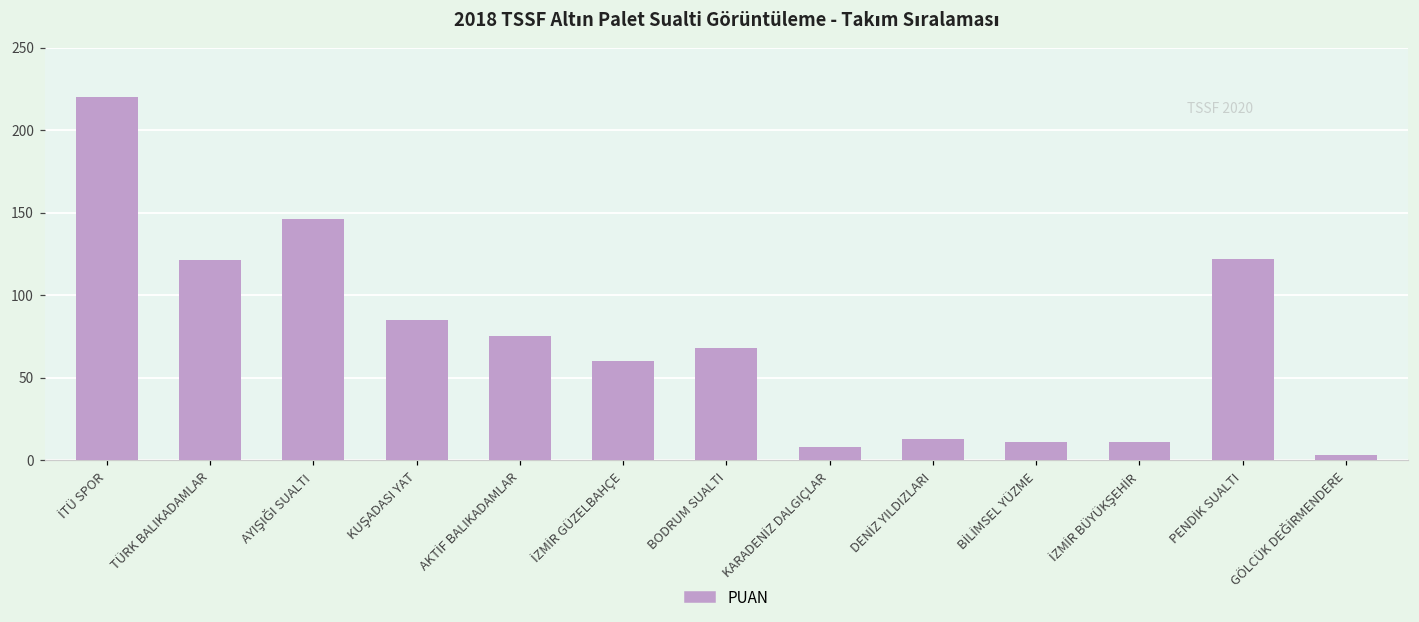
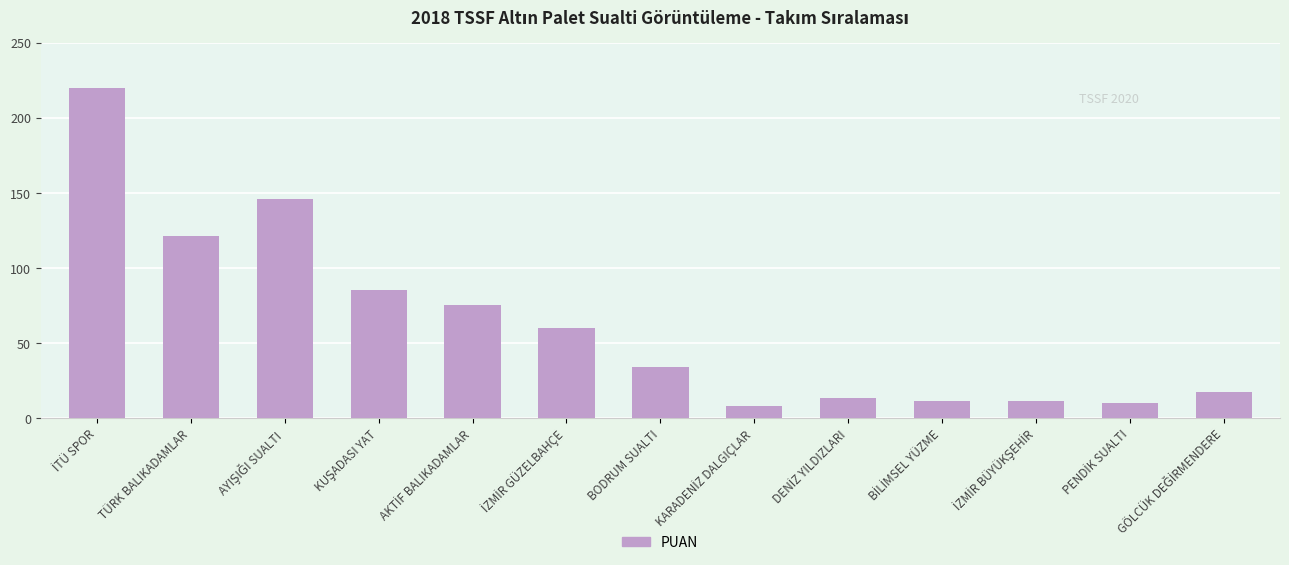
  {
    "İTÜ SPOR": 220,
    "TÜRK BALIKADAMLAR": 121,
    "AYIŞIĞI SUALTI": 146,
    "KUŞADASI YAT": 85,
    "AKTİF BALIKADAMLAR": 75,
    "İZMİR GÜZELBAHÇE": 60,
-   "BODRUM SUALTI": 68,
+   "BODRUM SUALTI": 34,
    "KARADENİZ DALGIÇLAR": 8,
    "DENİZ YILDIZLARI": 13,
    "BİLİMSEL YÜZME": 11,
    "İZMİR BÜYÜKŞEHİR": 11,
-   "PENDİK SUALTI": 122,
-   "GÖLCÜK DEĞİRMENDERE": 3
+   "PENDİK SUALTI": 10,
+   "GÖLCÜK DEĞİRMENDERE": 17
  }
